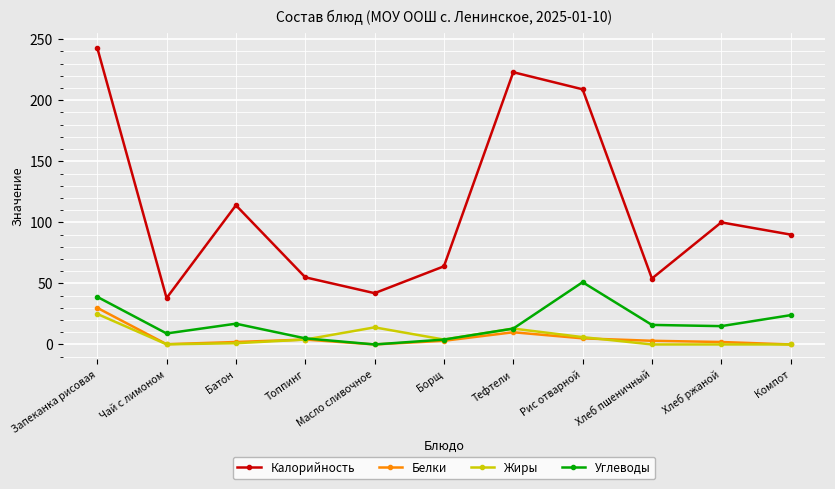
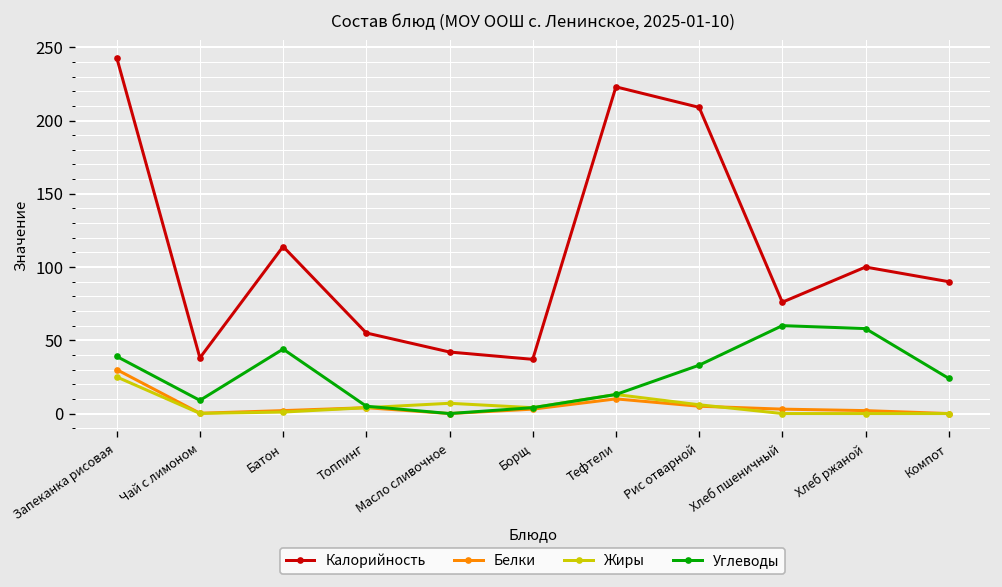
  {
    "Калорийность": {
      "Запеканка рисовая": 243,
      "Чай с лимоном": 38,
      "Батон": 114,
      "Топпинг": 55,
      "Масло сливочное": 42,
-     "Борщ": 64,
+     "Борщ": 37,
      "Тефтели": 223,
      "Рис отварной": 209,
-     "Хлеб пшеничный": 54,
+     "Хлеб пшеничный": 76,
      "Хлеб ржаной": 100,
      "Компот": 90
    },
    "Белки": {
      "Запеканка рисовая": 30,
      "Тефтели": 10,
      "Хлеб пшеничный": 3
    },
    "Жиры": {
      "Запеканка рисовая": 25,
-     "Масло сливочное": 14,
+     "Масло сливочное": 7,
      "Хлеб пшеничный": 0
    },
    "Углеводы": {
      "Запеканка рисовая": 39,
      "Чай с лимоном": 9,
-     "Батон": 17,
-     "Рис отварной": 51,
-     "Хлеб пшеничный": 16,
-     "Хлеб ржаной": 15,
+     "Батон": 44,
+     "Рис отварной": 33,
+     "Хлеб пшеничный": 60,
+     "Хлеб ржаной": 58,
      "Компот": 24
    }
  }
